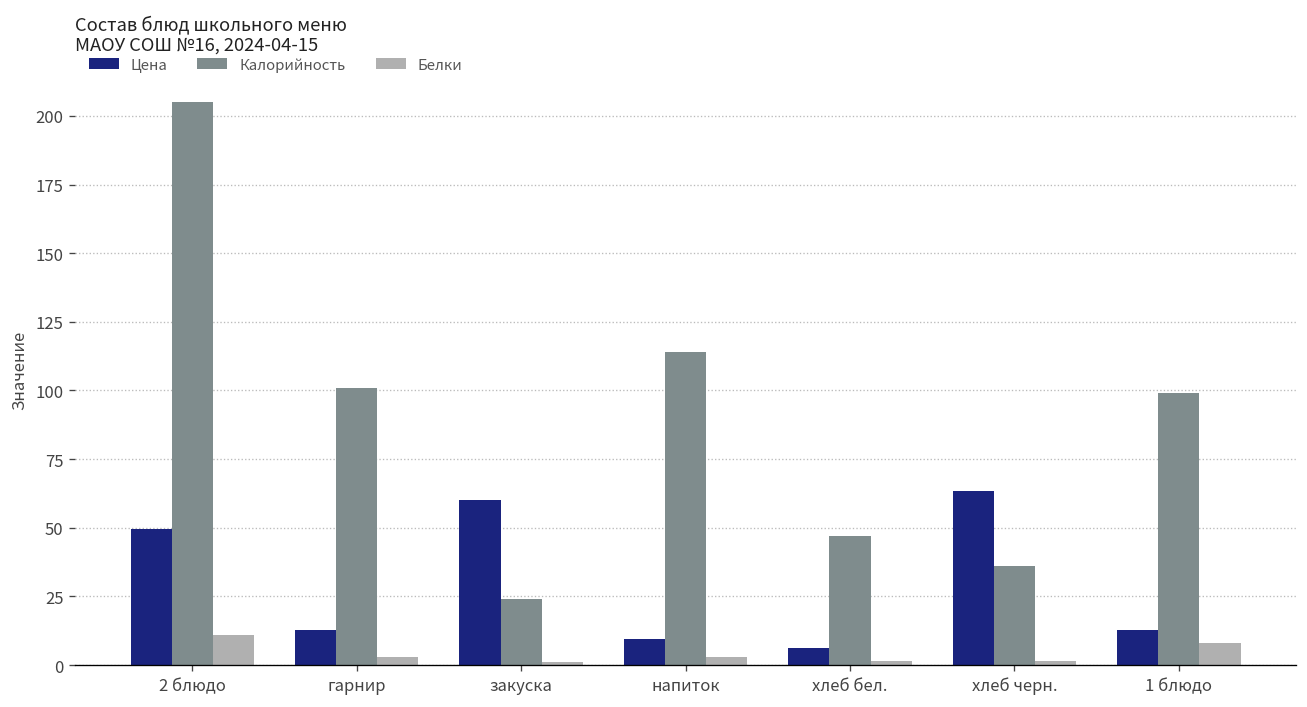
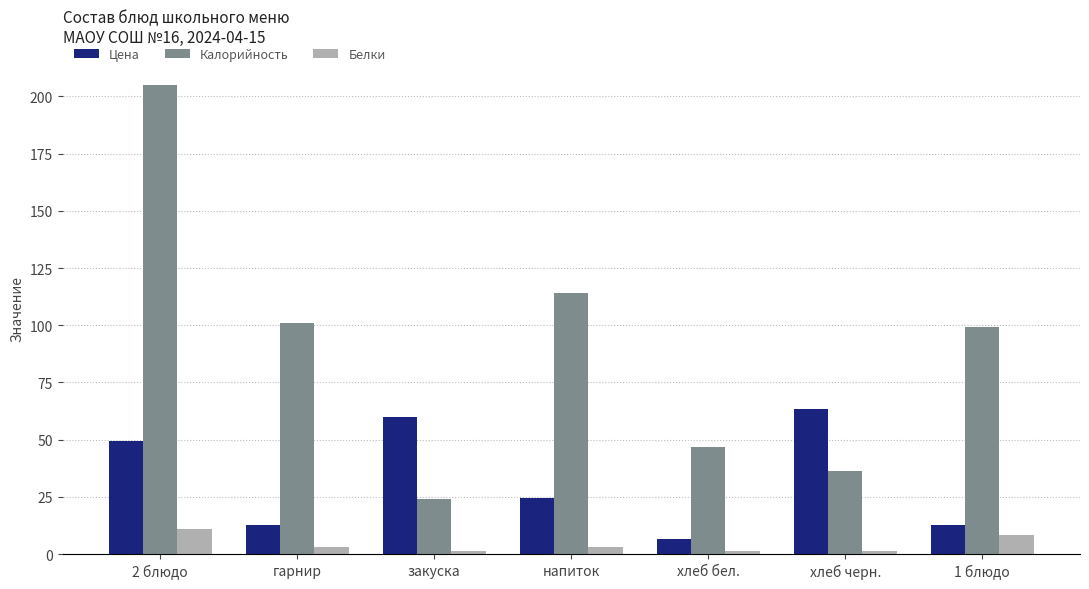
  {
    "Цена": {
      "2 блюдо": 50,
      "гарнир": 13,
      "закуска": 60,
-     "напиток": 10,
+     "напиток": 25,
      "хлеб бел.": 6,
      "хлеб черн.": 64,
      "1 блюдо": 13
    },
    "Калорийность": {
      "2 блюдо": 205,
      "гарнир": 101,
      "закуска": 24,
      "напиток": 114,
      "хлеб бел.": 47,
      "хлеб черн.": 36,
      "1 блюдо": 99
    },
    "Белки": {
      "2 блюдо": 11,
      "гарнир": 3,
      "закуска": 1,
      "напиток": 3,
      "хлеб бел.": 2,
      "хлеб черн.": 1,
      "1 блюдо": 8
    }
  }
